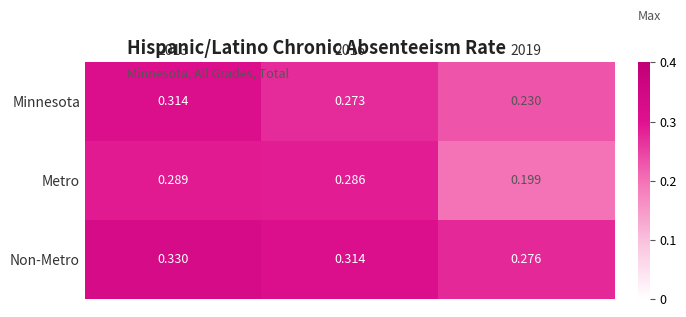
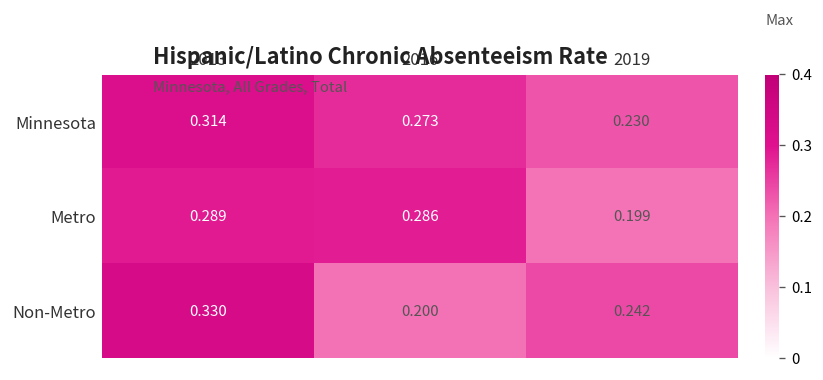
  {
    "Minnesota": {
      "2013": 0.314,
      "2016": 0.273,
      "2019": 0.230
    },
    "Metro": {
      "2013": 0.289,
      "2016": 0.286,
      "2019": 0.199
    },
    "Non-Metro": {
      "2013": 0.330,
-     "2016": 0.314,
-     "2019": 0.276
+     "2016": 0.200,
+     "2019": 0.242
    }
  }
